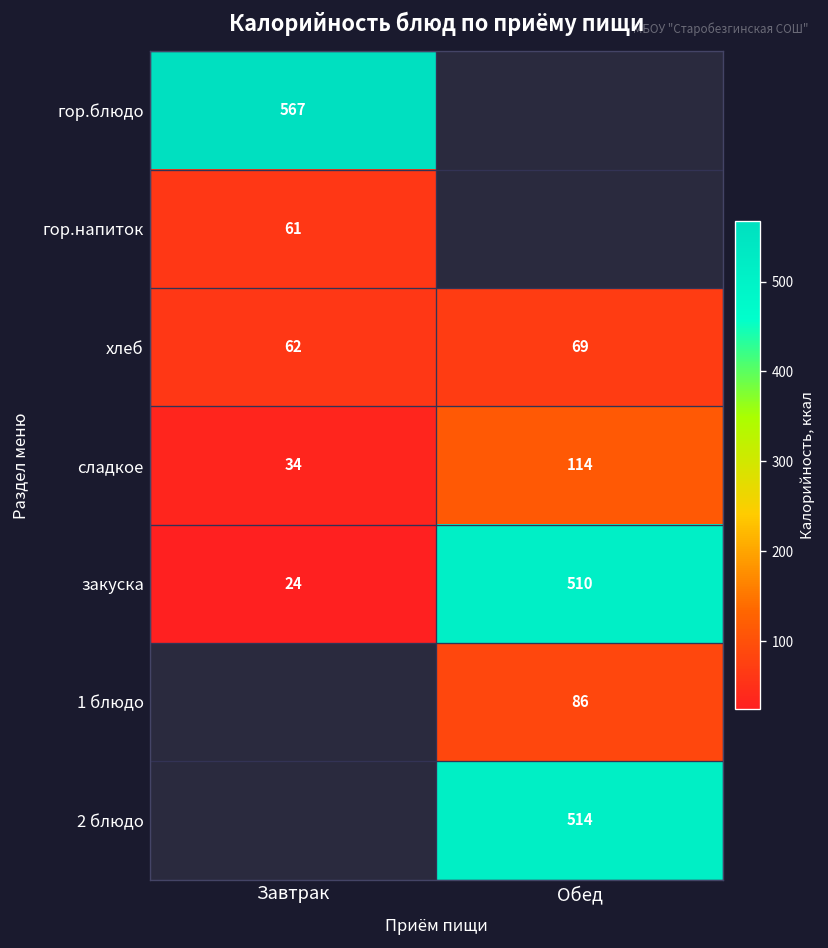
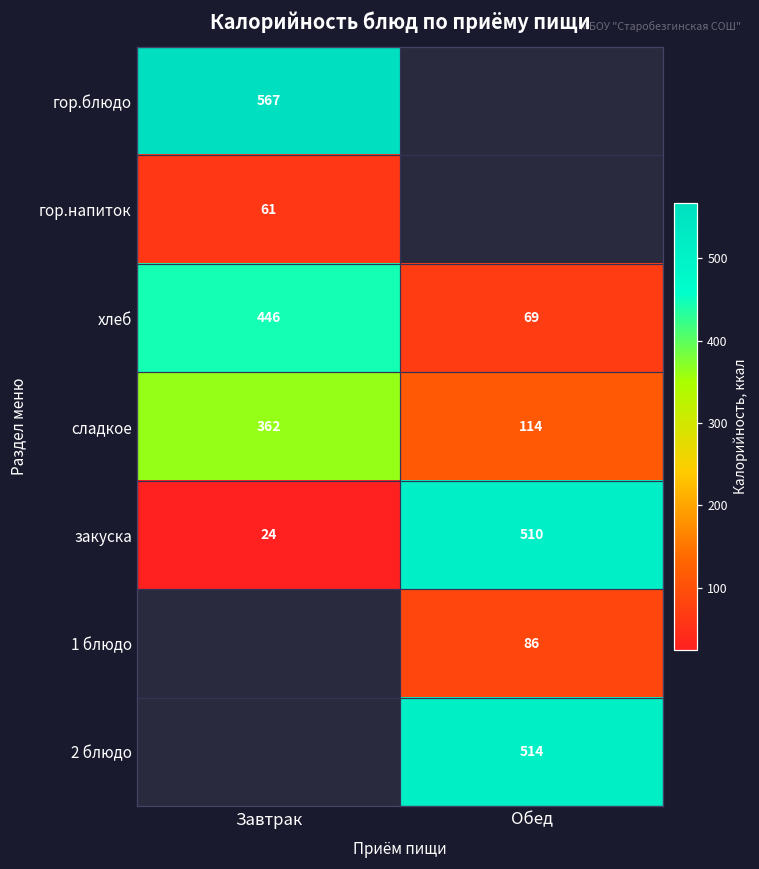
  {
    "гор.блюдо": {
      "Завтрак": 567
    },
    "гор.напиток": {
      "Завтрак": 61
    },
    "хлеб": {
-     "Завтрак": 62,
+     "Завтрак": 446,
      "Обед": 69
    },
    "сладкое": {
-     "Завтрак": 34,
+     "Завтрак": 362,
      "Обед": 114
    },
    "закуска": {
      "Завтрак": 24,
      "Обед": 510
    },
    "1 блюдо": {
      "Обед": 86
    },
    "2 блюдо": {
      "Обед": 514
    }
  }
